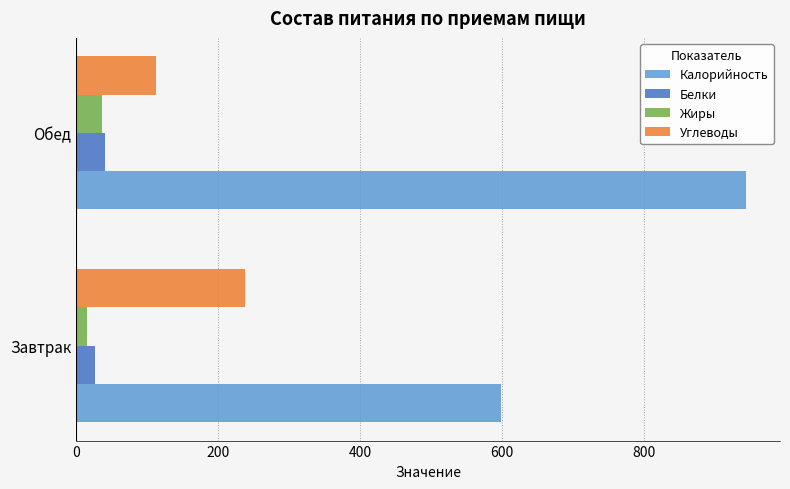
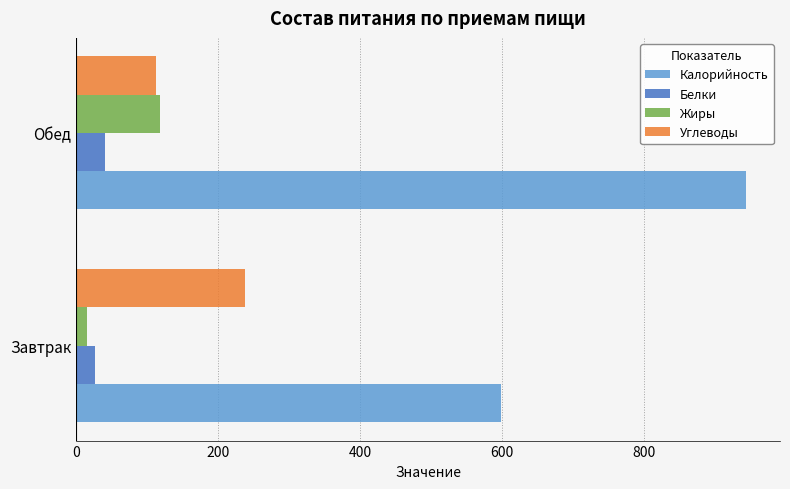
  {
    "Жиры": {
-     "Обед": 40,
+     "Обед": 120,
      "Завтрак": 20
    },
    "Углеводы": {
      "Обед": 110,
      "Завтрак": 240
    }
  }
